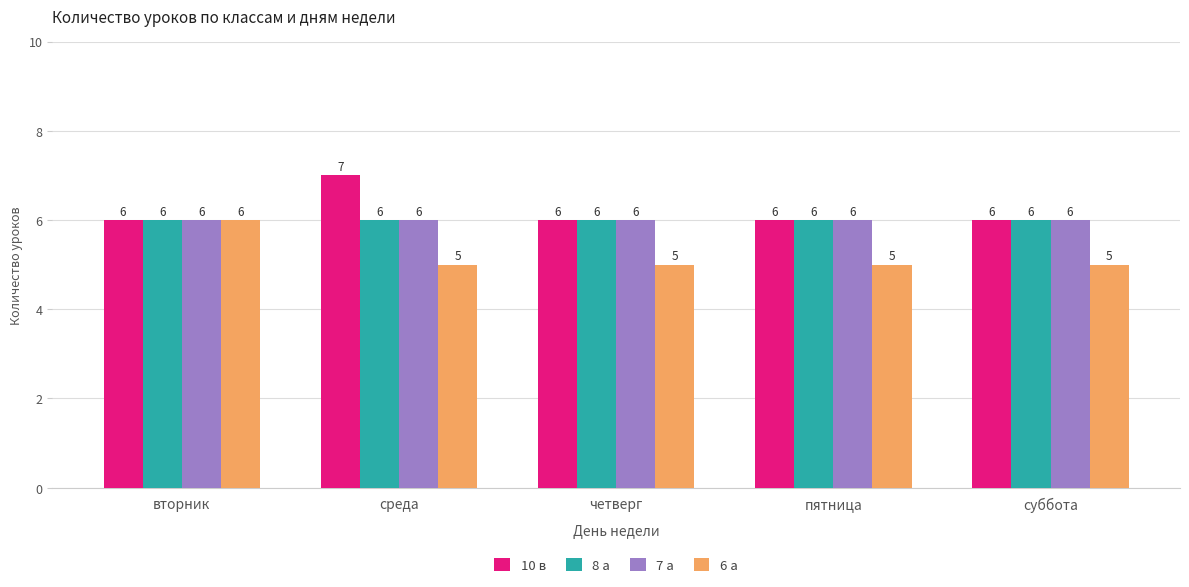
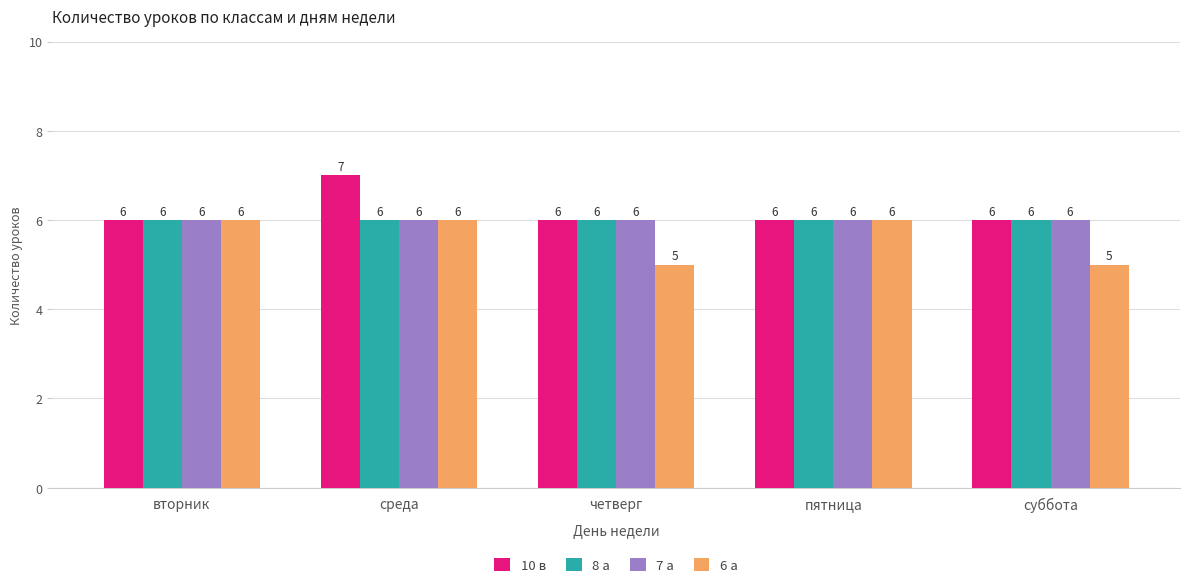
  {
    "10 в": {
      "вторник": 6,
      "среда": 7,
      "четверг": 6,
      "пятница": 6,
      "суббота": 6
    },
    "8 а": {
      "вторник": 6,
      "среда": 6,
      "четверг": 6,
      "пятница": 6,
      "суббота": 6
    },
    "7 а": {
      "вторник": 6,
      "среда": 6,
      "четверг": 6,
      "пятница": 6,
      "суббота": 6
    },
    "6 а": {
      "вторник": 6,
-     "среда": 5,
+     "среда": 6,
      "четверг": 5,
-     "пятница": 5,
+     "пятница": 6,
      "суббота": 5
    }
  }
